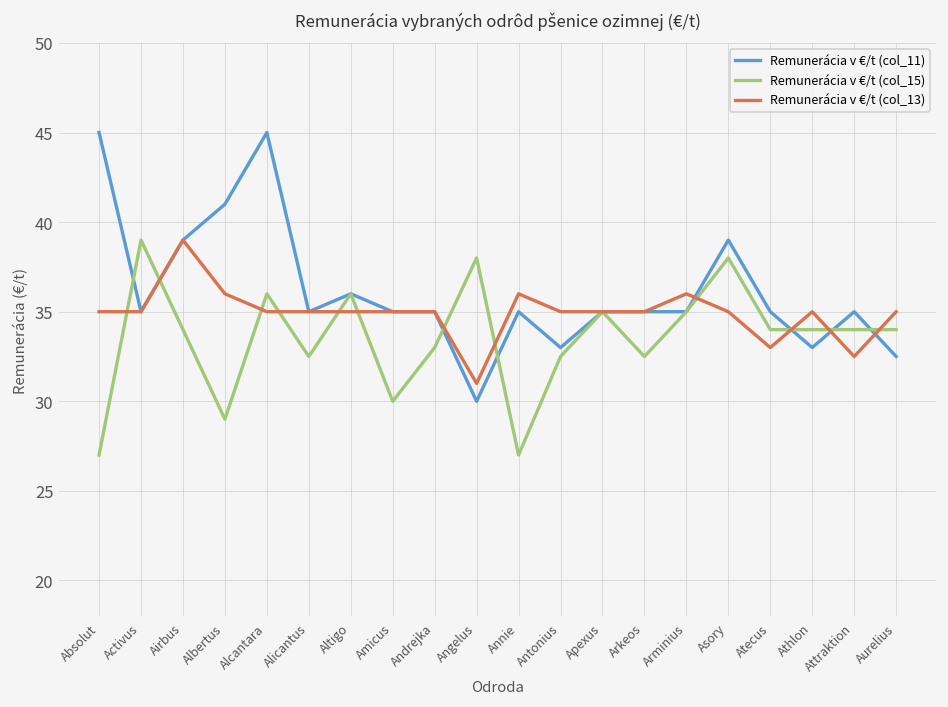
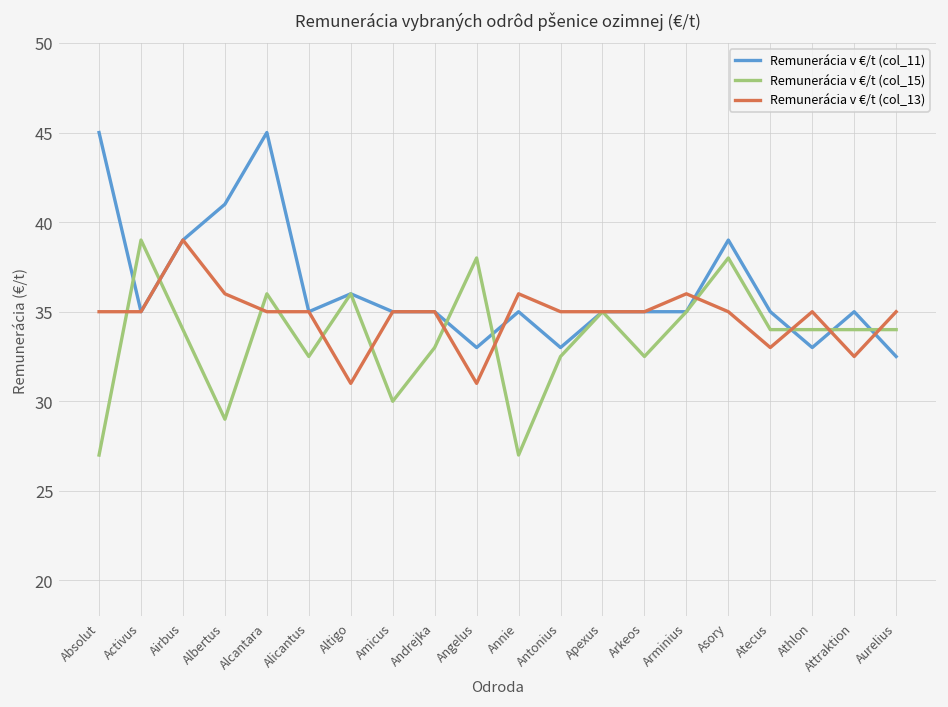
  {
    "Remunerácia v €/t (col_11)": {
      "Absolut": 45,
      "Albertus": 41,
      "Alcantara": 45,
-     "Angelus": 30,
+     "Angelus": 33,
      "Annie": 35,
      "Antonius": 33,
      "Asory": 39,
      "Atecus": 35,
      "Athlon": 33,
      "Attraktion": 35,
      "Aurelius": 32.5
    },
    "Remunerácia v €/t (col_15)": {
      "Absolut": 27,
      "Activus": 39,
      "Airbus": 34,
      "Albertus": 29,
      "Alcantara": 36,
      "Alicantus": 32.5,
      "Amicus": 30,
      "Andrejka": 33,
      "Angelus": 38,
      "Annie": 27,
      "Antonius": 32.5,
      "Arkeos": 32.5,
      "Asory": 38,
      "Atecus": 34,
      "Athlon": 34,
      "Attraktion": 34,
      "Aurelius": 34
    },
    "Remunerácia v €/t (col_13)": {
      "Absolut": 35,
      "Albertus": 36,
      "Alcantara": 35,
-     "Altigo": 35,
+     "Altigo": 31,
      "Angelus": 31,
      "Annie": 36,
      "Antonius": 35,
      "Arminius": 36,
      "Asory": 35,
      "Atecus": 33,
      "Athlon": 35,
      "Attraktion": 32.5,
      "Aurelius": 35
    }
  }
